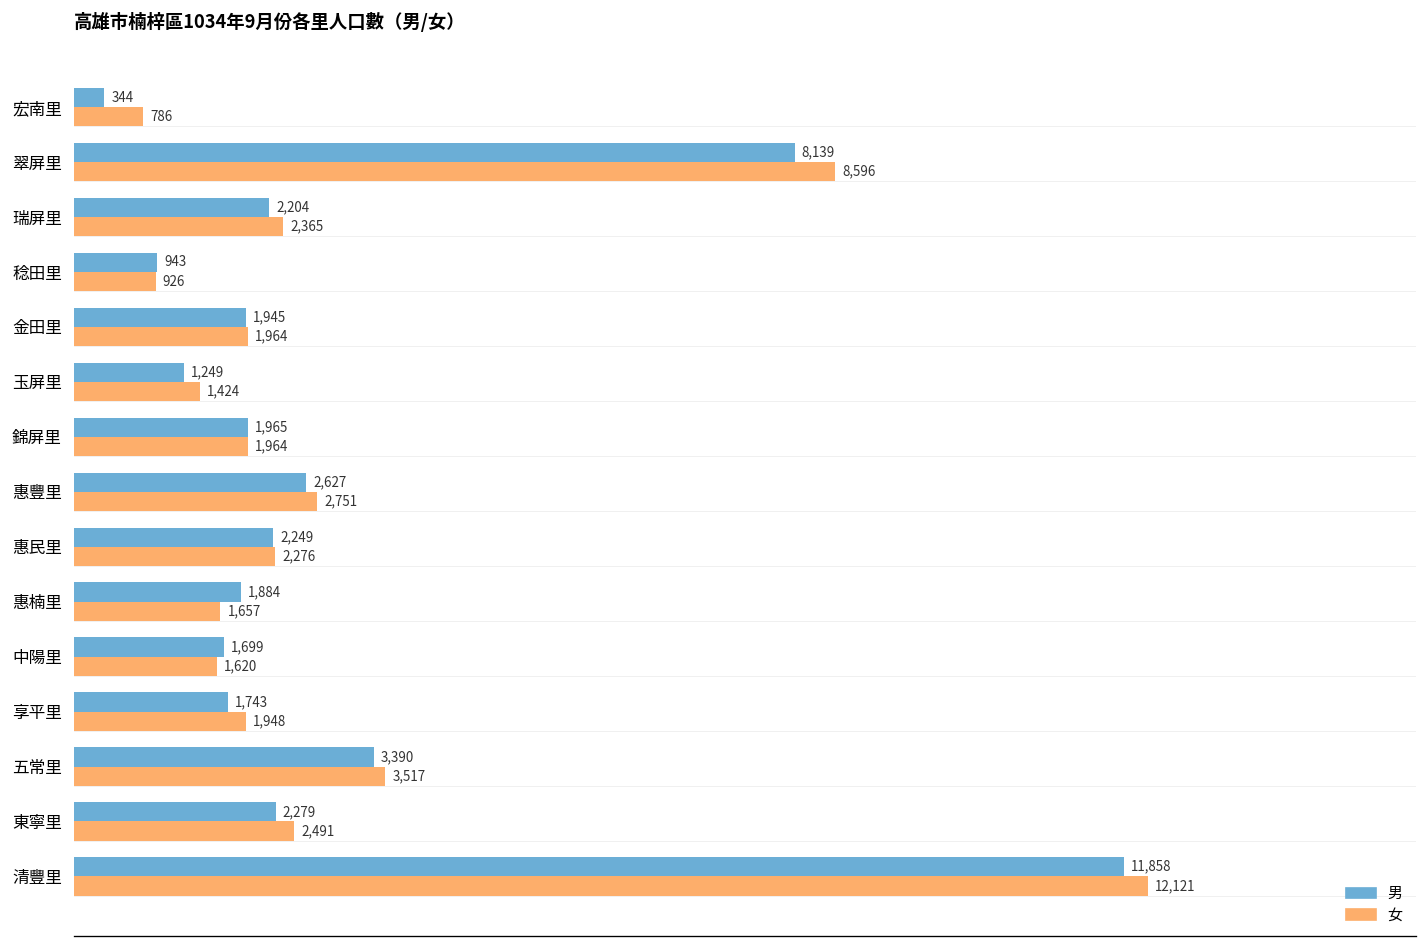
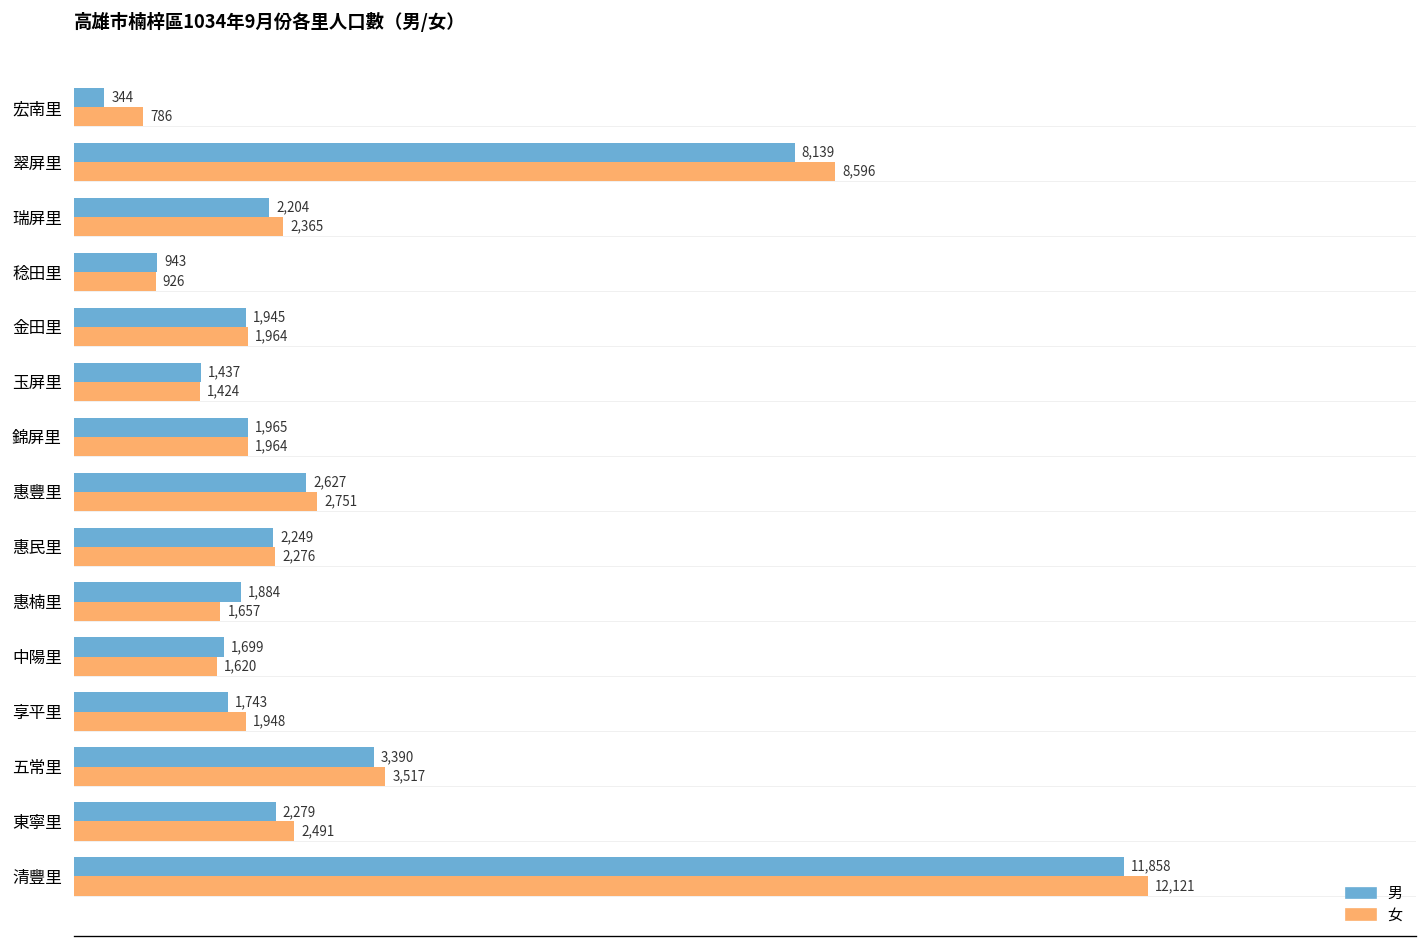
  {
    "男": {
      "宏南里": "344",
      "翠屏里": "8,139",
      "瑞屏里": "2,204",
      "稔田里": "943",
      "金田里": "1,945",
-     "玉屏里": "1,249",
+     "玉屏里": "1,437",
      "錦屏里": "1,965",
      "惠豐里": "2,627",
      "惠民里": "2,249",
      "惠楠里": "1,884",
      "中陽里": "1,699",
      "享平里": "1,743",
      "五常里": "3,390",
      "東寧里": "2,279",
      "清豐里": "11,858"
    },
    "女": {
      "宏南里": "786",
      "翠屏里": "8,596",
      "瑞屏里": "2,365",
      "稔田里": "926",
      "金田里": "1,964",
      "玉屏里": "1,424",
      "錦屏里": "1,964",
      "惠豐里": "2,751",
      "惠民里": "2,276",
      "惠楠里": "1,657",
      "中陽里": "1,620",
      "享平里": "1,948",
      "五常里": "3,517",
      "東寧里": "2,491",
      "清豐里": "12,121"
    }
  }
